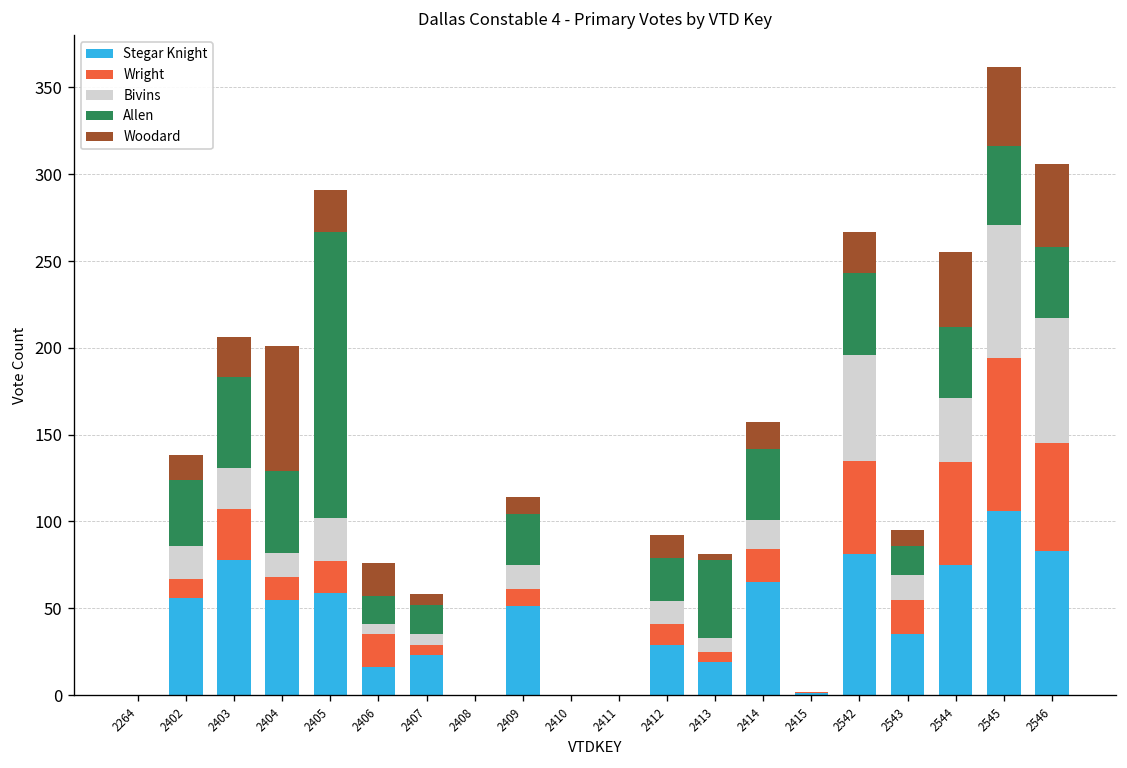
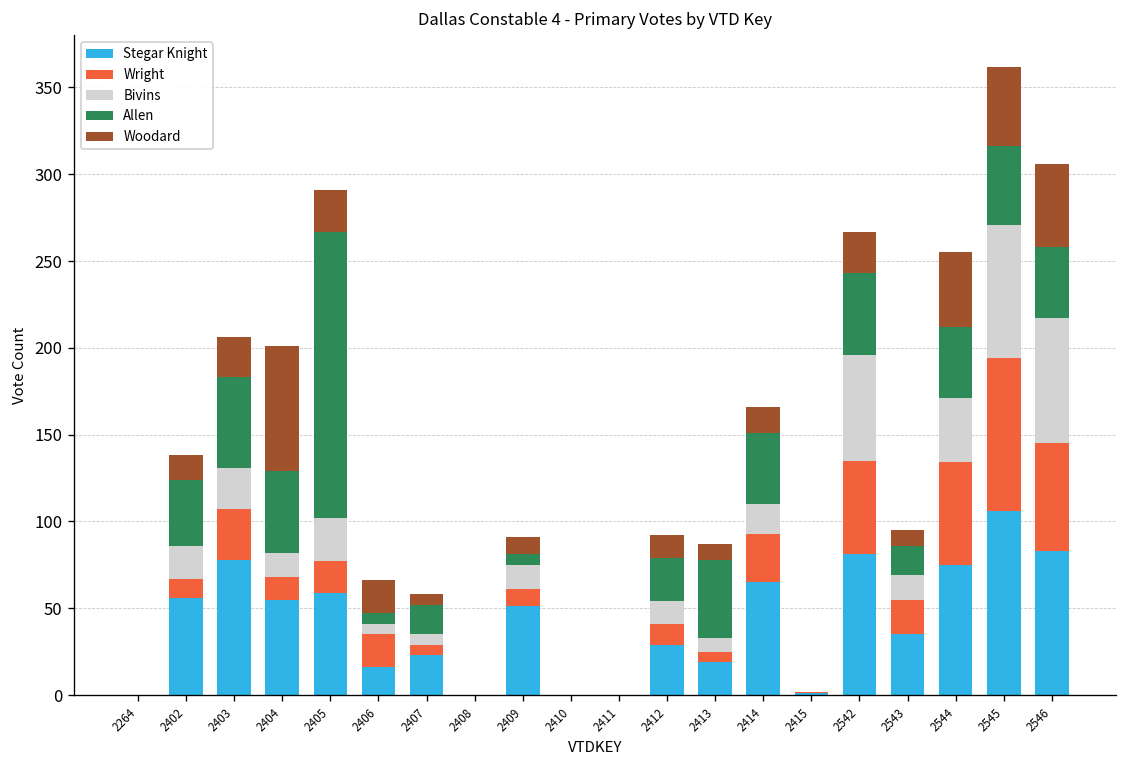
  {
    "Wright": {
      "2264": 0,
      "2402": 11,
      "2403": 29,
      "2404": 13,
      "2405": 18,
      "2406": 19,
      "2407": 6,
      "2408": 0,
      "2409": 10,
      "2410": 0,
      "2411": 0,
      "2412": 12,
      "2413": 6,
-     "2414": 19,
+     "2414": 28,
      "2542": 54,
      "2543": 20,
      "2544": 59,
      "2545": 88,
      "2546": 62
    },
    "Bivins": {
      "2264": 0,
      "2402": 19,
      "2403": 24,
      "2404": 14,
      "2405": 25,
      "2406": 6,
      "2407": 6,
      "2408": 0,
      "2409": 14,
      "2410": 0,
      "2411": 0,
      "2412": 13,
      "2413": 8,
      "2414": 17,
      "2415": 0,
      "2542": 61,
      "2543": 14,
      "2544": 37,
      "2545": 77,
      "2546": 72
    },
    "Allen": {
      "2264": 0,
      "2402": 38,
      "2403": 52,
      "2404": 47,
      "2405": 165,
-     "2406": 16,
+     "2406": 6,
      "2407": 17,
      "2408": 0,
-     "2409": 29,
+     "2409": 6,
      "2410": 0,
      "2411": 0,
      "2412": 25,
      "2413": 45,
      "2414": 41,
      "2415": 0,
      "2542": 47,
      "2543": 17,
      "2544": 41,
      "2545": 45,
      "2546": 41
    },
    "Woodard": {
      "2264": 0,
      "2402": 14,
      "2403": 23,
      "2404": 72,
      "2405": 24,
      "2406": 19,
      "2407": 6,
      "2408": 0,
      "2409": 10,
      "2410": 0,
      "2411": 0,
      "2412": 13,
-     "2413": 3,
+     "2413": 9,
      "2414": 15,
      "2415": 0,
      "2542": 24,
      "2543": 9,
      "2544": 43,
      "2545": 46,
      "2546": 48
    }
  }
